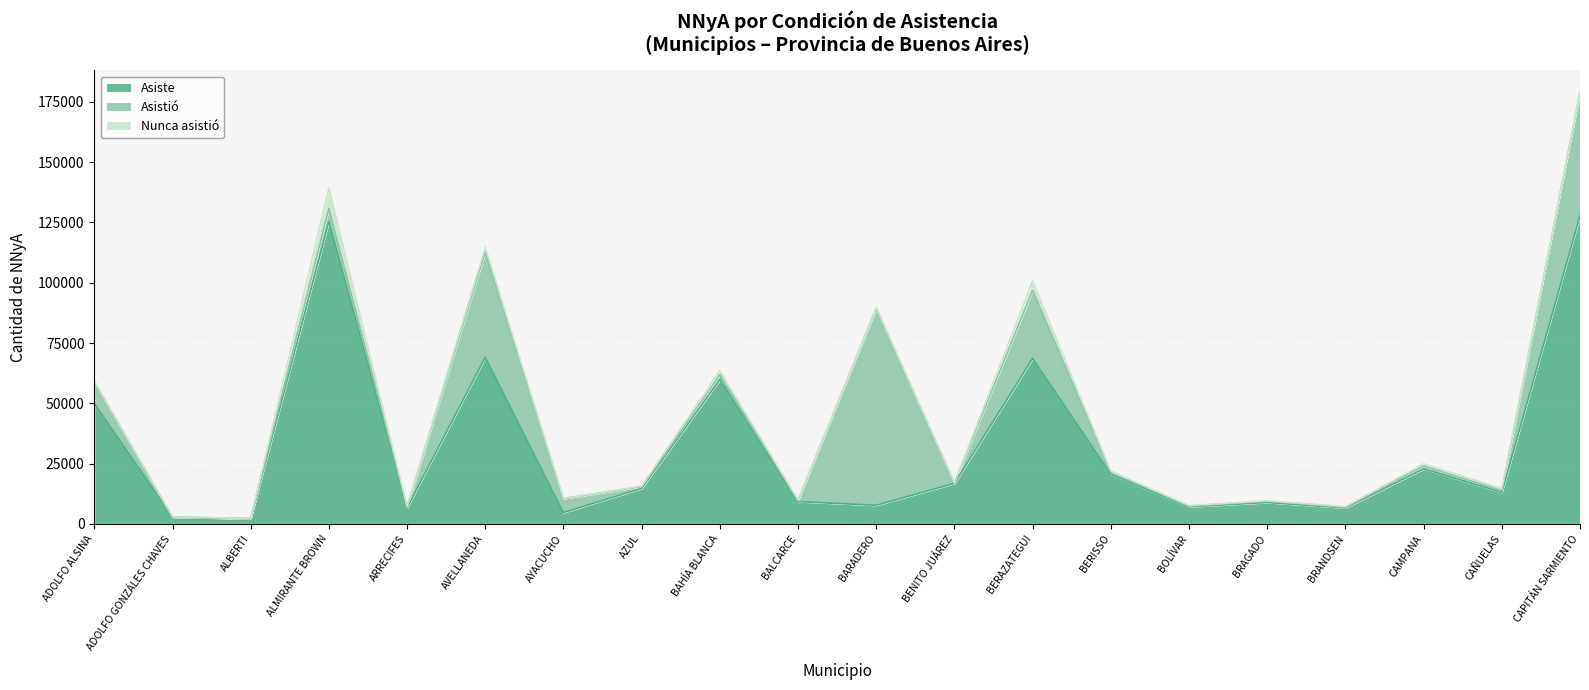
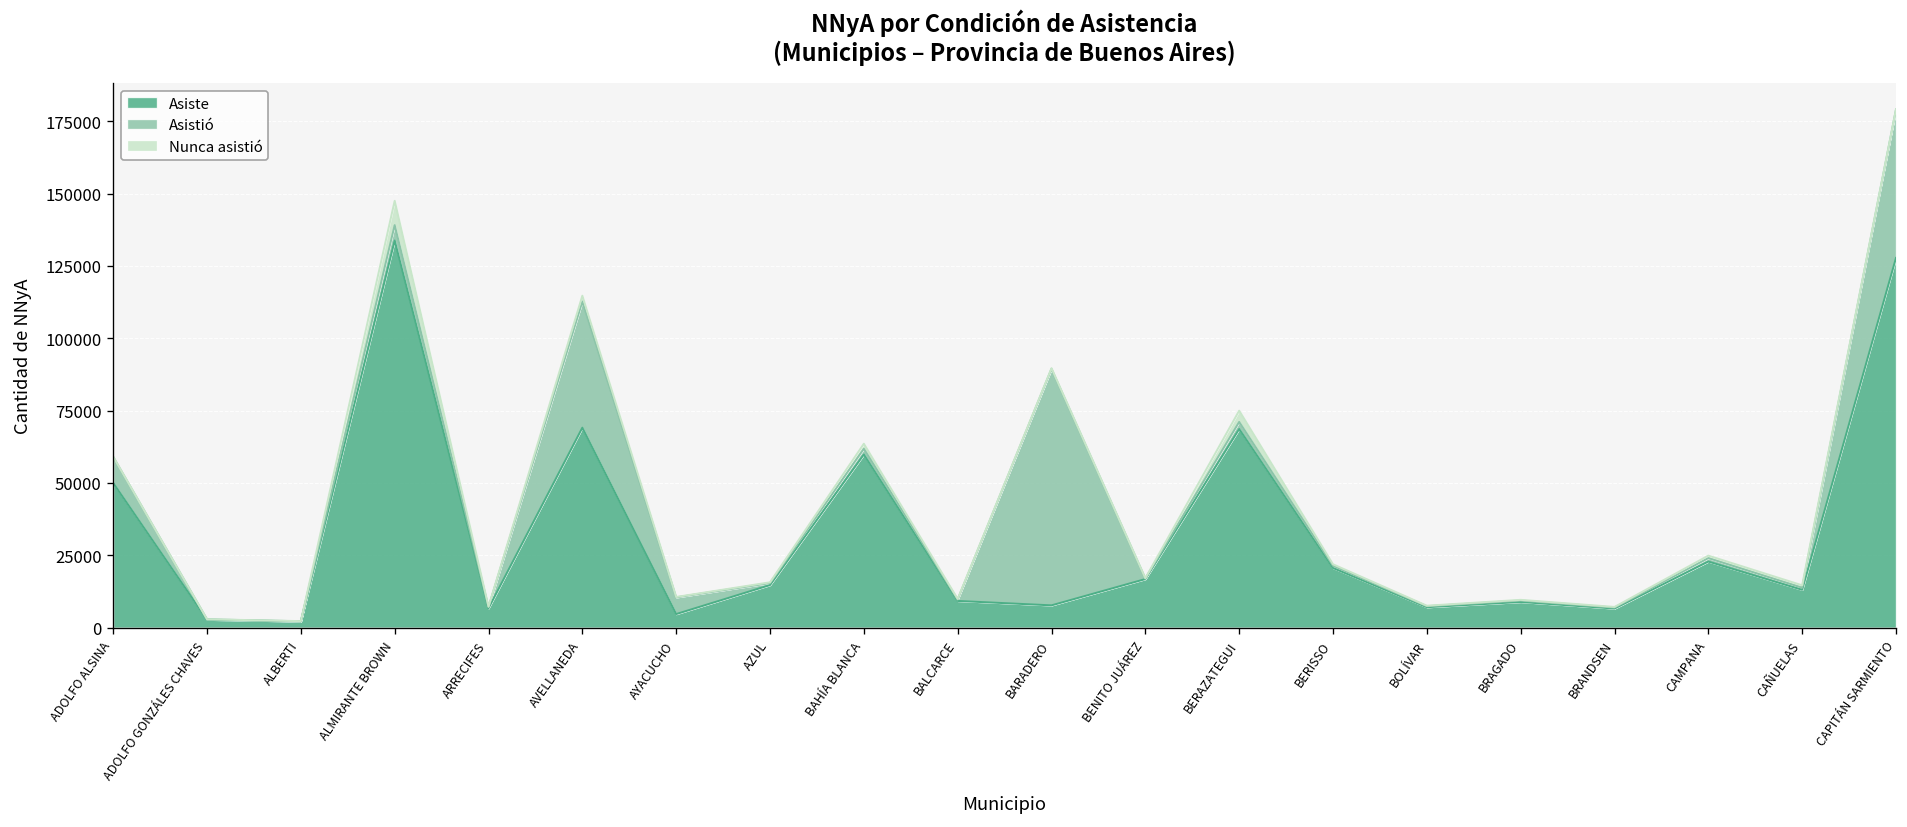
  {
    "Asiste": {
      "ADOLFO ALSINA": 50000,
-     "ALMIRANTE BROWN": 126000,
+     "ALMIRANTE BROWN": 134000,
      "AVELLANEDA": 69000,
      "AYACUCHO": 5000,
      "BAHÍA BLANCA": 60000,
      "BARADERO": 8000,
      "BERAZATEGUI": 69000,
      "CAMPANA": 23000,
      "CAPITÁN SARMIENTO": 128000
    },
    "Asistió": {
      "ALMIRANTE BROWN": 5000,
      "AVELLANEDA": 44000,
      "BAHÍA BLANCA": 2000,
-     "BERAZATEGUI": 28000
+     "BERAZATEGUI": 2000
    },
    "Nunca asistió": {
      "ALMIRANTE BROWN": 8000,
      "AVELLANEDA": 2000,
      "BAHÍA BLANCA": 2000,
      "BERAZATEGUI": 4000
    }
  }
